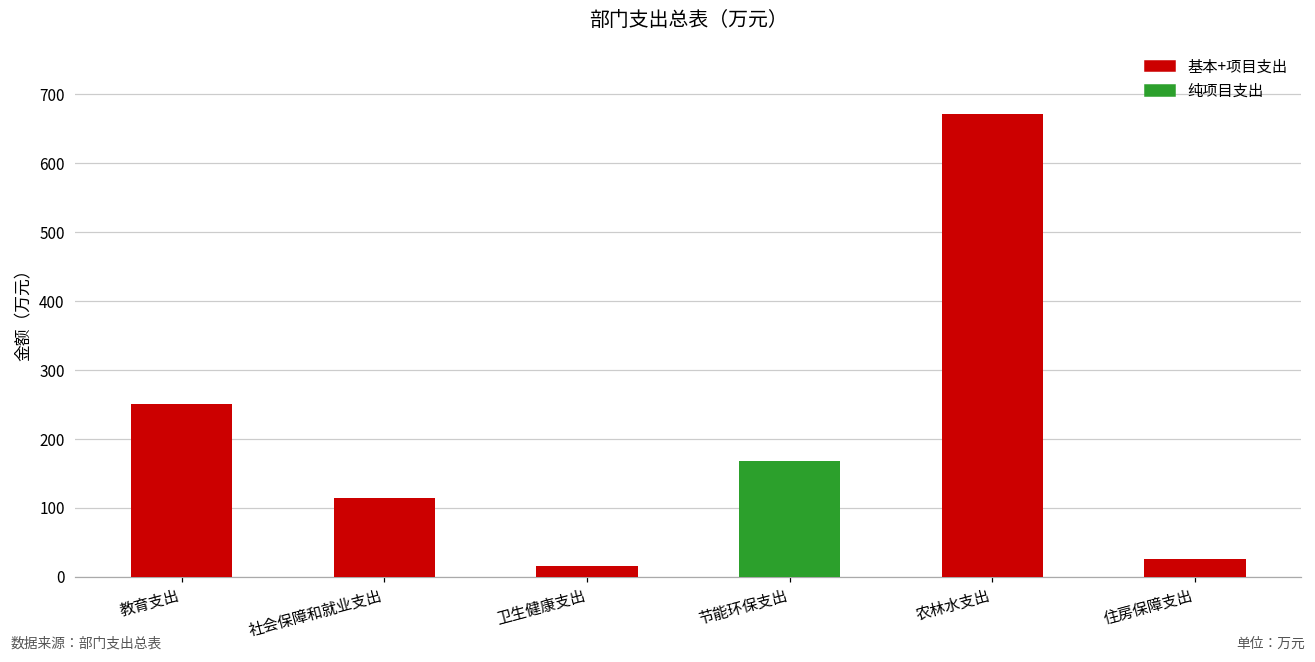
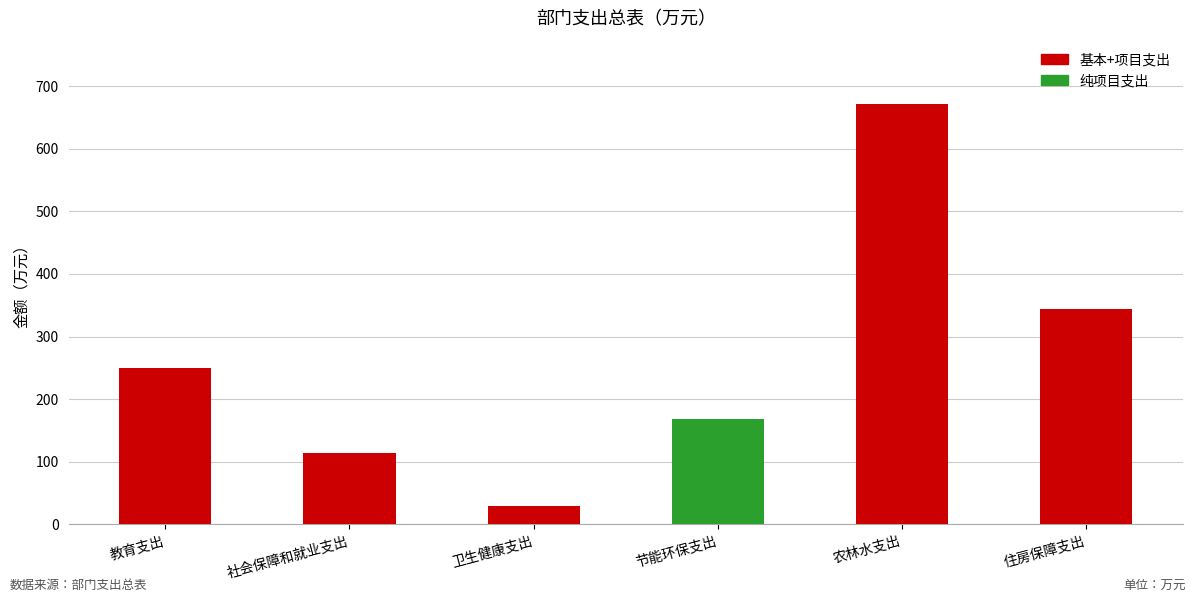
  {
    "教育支出": 250,
    "社会保障和就业支出": 110,
-   "卫生健康支出": 20,
+   "卫生健康支出": 30,
    "节能环保支出": 170,
    "农林水支出": 670,
-   "住房保障支出": 30
+   "住房保障支出": 340
  }
